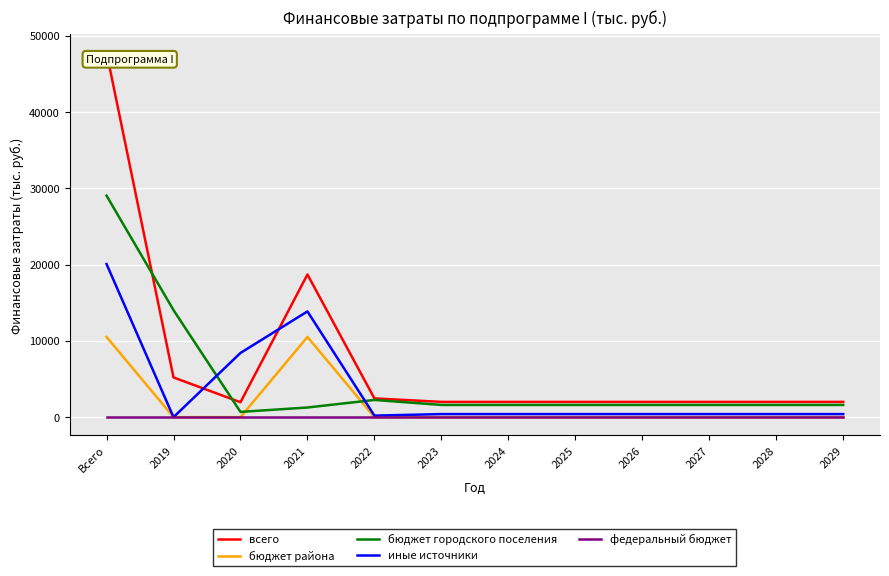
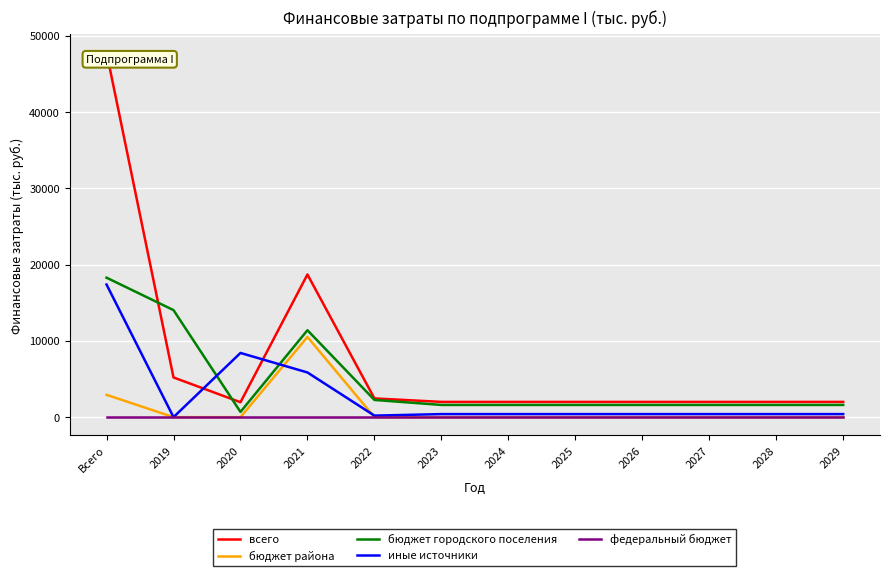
  {
    "всего": {
      "2019": 5000,
      "2020": 2000,
      "2021": 19000,
      "2023": 2000,
      "2024": 2000,
      "2025": 2000,
      "2026": 2000,
      "2027": 2000,
      "2028": 2000,
      "2029": 2000
    },
    "бюджет района": {
-     "Всего": 11000,
+     "Всего": 3000,
      "2021": 11000
    },
    "бюджет городского поселения": {
-     "Всего": 29000,
+     "Всего": 18000,
      "2019": 14000,
      "2020": 1000,
-     "2021": 1000,
+     "2021": 11000,
      "2023": 2000,
      "2024": 2000,
      "2025": 2000,
      "2026": 2000,
      "2027": 2000,
      "2028": 2000,
      "2029": 2000
    },
    "иные источники": {
-     "Всего": 20000,
+     "Всего": 17000,
      "2020": 8000,
-     "2021": 14000,
+     "2021": 6000,
      "2023": 0,
      "2024": 0,
      "2025": 0,
      "2026": 0,
      "2027": 0,
      "2028": 0,
      "2029": 0
    },
    "федеральный бюджет": {
      "Всего": 0,
      "2021": 0
    }
  }
